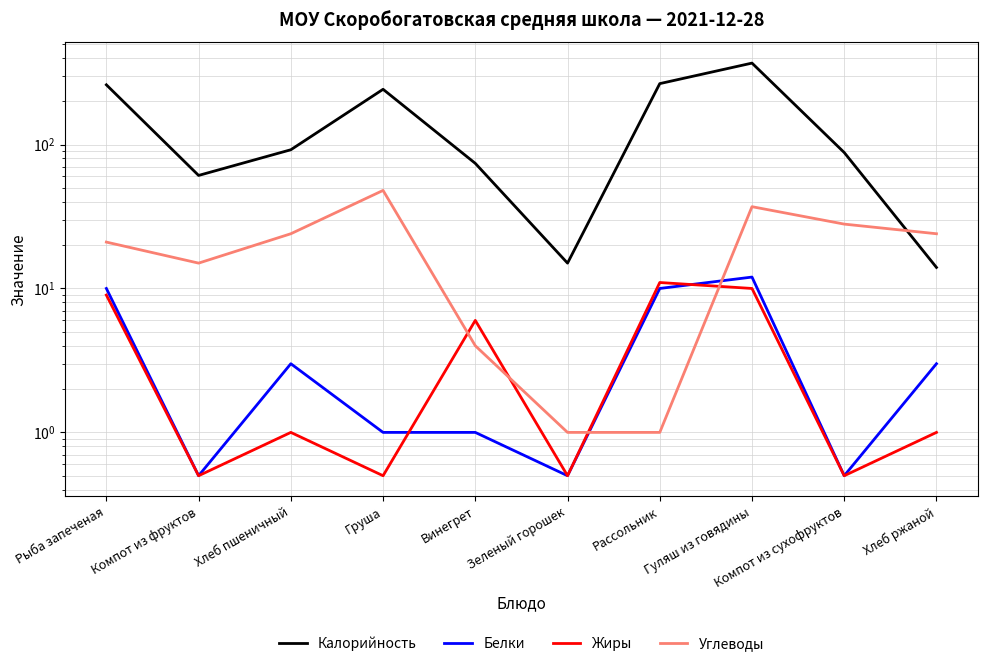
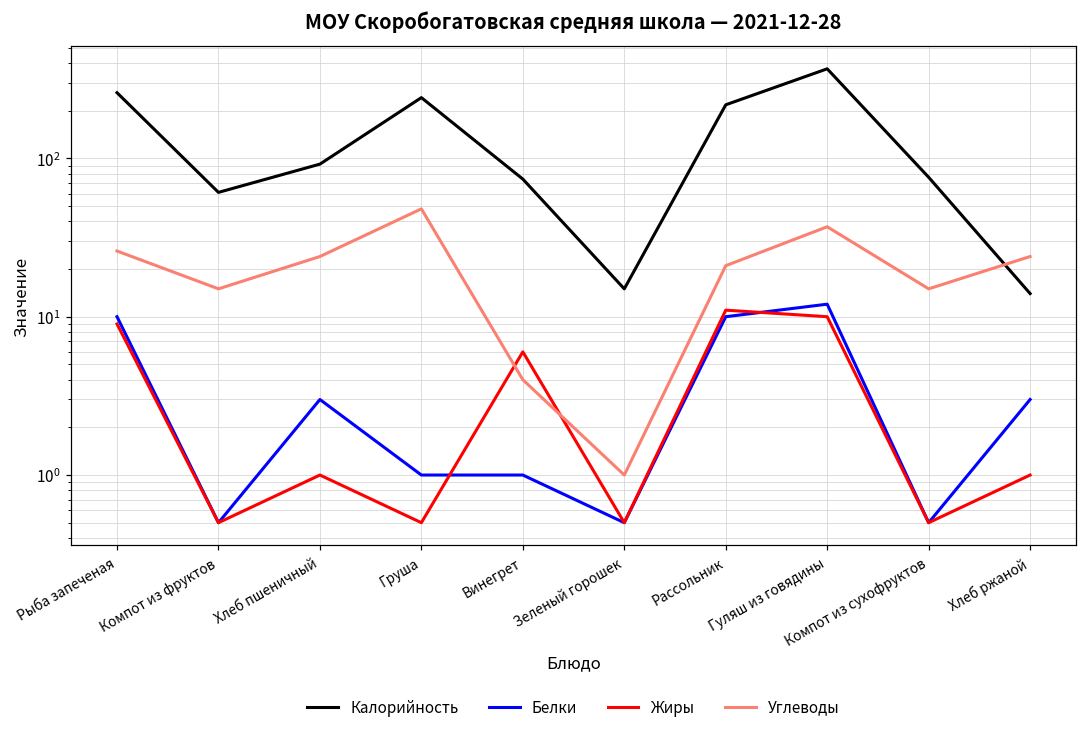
  {
    "Калорийность": {
      "Рыба запеченая": 260,
      "Компот из фруктов": 61,
      "Хлеб пшеничный": 90,
      "Груша": 240,
      "Винегрет": 70,
      "Зеленый горошек": 15,
-     "Рассольник": 270,
+     "Рассольник": 220,
      "Гуляш из говядины": 370,
-     "Компот из сухофруктов": 90,
+     "Компот из сухофруктов": 80,
      "Хлеб ржаной": 14
    },
    "Белки": {
      "Рыба запеченая": 10,
      "Хлеб пшеничный": 3,
      "Груша": 1,
      "Винегрет": 1,
      "Рассольник": 10,
      "Гуляш из говядины": 12,
      "Хлеб ржаной": 3
    },
    "Жиры": {
      "Рыба запеченая": 9,
      "Хлеб пшеничный": 1,
      "Груша": 0.50,
      "Винегрет": 6,
      "Рассольник": 11,
      "Гуляш из говядины": 10,
      "Хлеб ржаной": 1
    },
    "Углеводы": {
-     "Рыба запеченая": 21,
+     "Рыба запеченая": 26,
      "Компот из фруктов": 15,
      "Хлеб пшеничный": 24,
      "Груша": 48,
      "Винегрет": 4,
      "Зеленый горошек": 1,
-     "Рассольник": 1,
+     "Рассольник": 21,
      "Гуляш из говядины": 37,
-     "Компот из сухофруктов": 28,
+     "Компот из сухофруктов": 15,
      "Хлеб ржаной": 24
    }
  }
